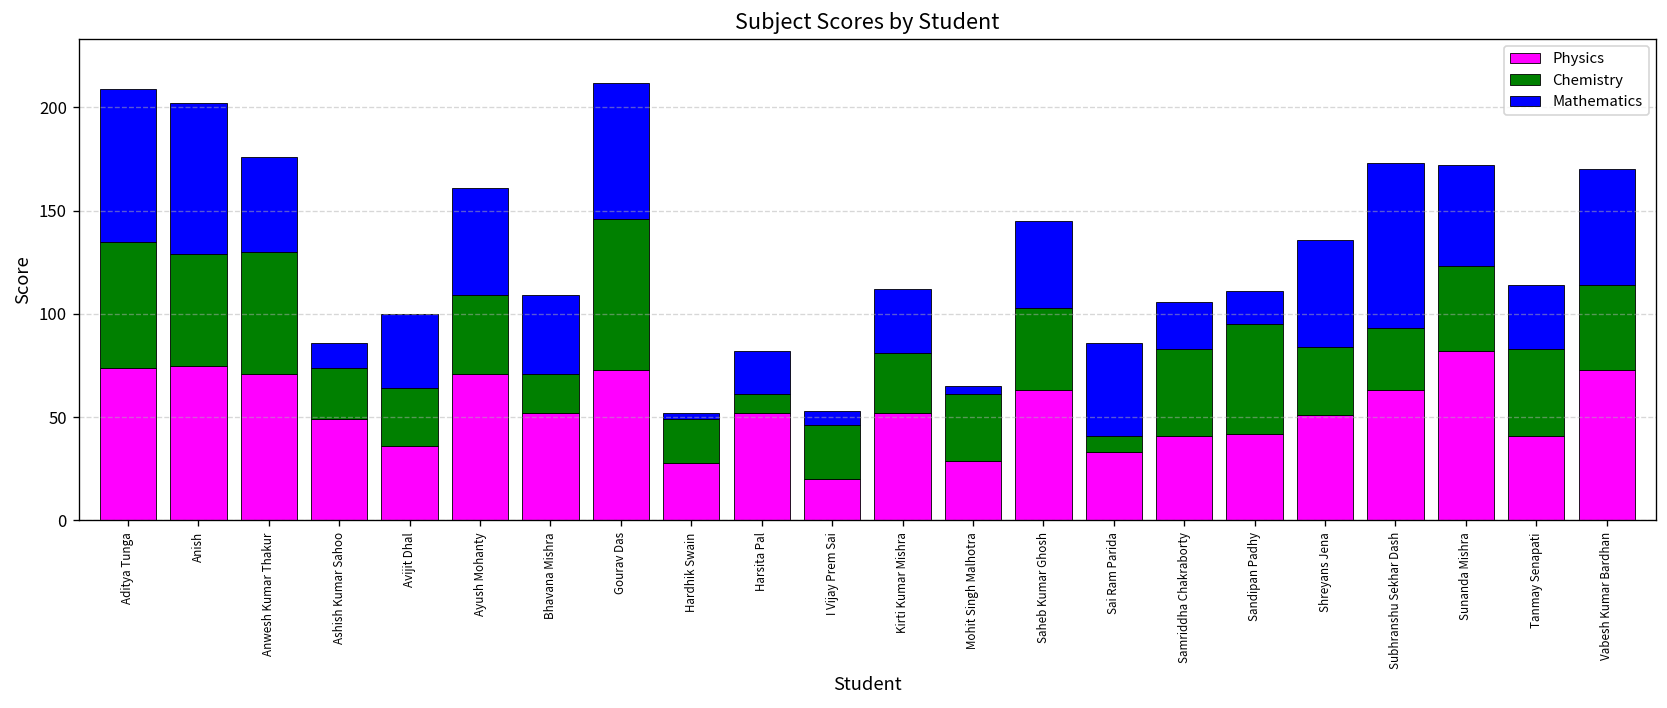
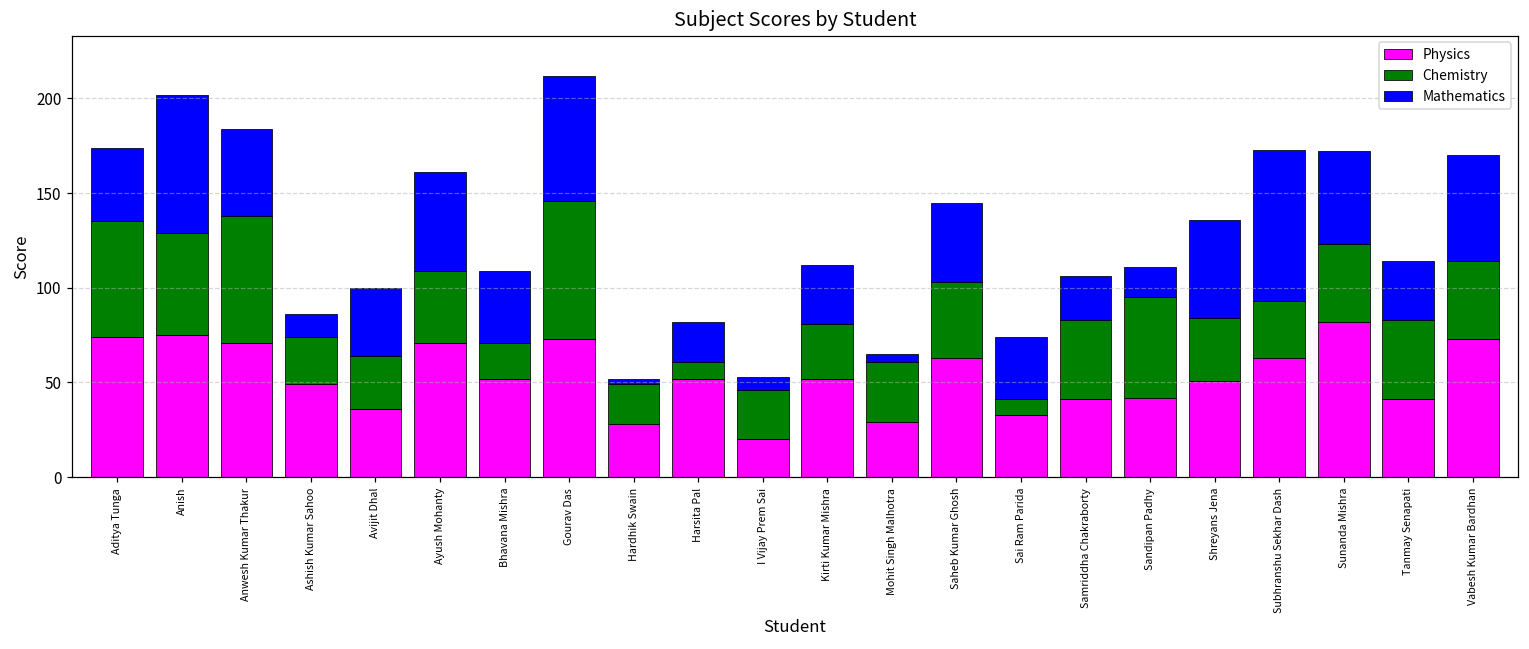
  {
    "Physics": {
      "Aditya Tunga": 74,
      "Anish": 75,
      "Anwesh Kumar Thakur": 71,
      "Ashish Kumar Sahoo": 49,
      "Avijit Dhal": 36,
      "Ayush Mohanty": 71,
      "Bhavana Mishra": 52,
      "Gourav Das": 73,
      "Hardhik Swain": 28,
      "Harsita Pal": 52,
      "I Vijay Prem Sai": 20,
      "Kirti Kumar Mishra": 52,
      "Mohit Singh Malhotra": 29,
      "Saheb Kumar Ghosh": 63,
      "Sai Ram Parida": 33,
      "Samriddha Chakraborty": 41,
      "Sandipan Padhy": 42,
      "Shreyans Jena": 51,
      "Subhranshu Sekhar Dash": 63,
      "Sunanda Mishra": 82,
      "Tanmay Senapati": 41,
      "Vabesh Kumar Bardhan": 73
    },
    "Chemistry": {
      "Aditya Tunga": 61,
      "Anish": 54,
-     "Anwesh Kumar Thakur": 59,
+     "Anwesh Kumar Thakur": 67,
      "Ashish Kumar Sahoo": 25,
      "Avijit Dhal": 28,
      "Ayush Mohanty": 38,
      "Bhavana Mishra": 19,
      "Gourav Das": 73,
      "Hardhik Swain": 21,
      "Harsita Pal": 9,
      "I Vijay Prem Sai": 26,
      "Kirti Kumar Mishra": 29,
      "Mohit Singh Malhotra": 32,
      "Saheb Kumar Ghosh": 40,
      "Sai Ram Parida": 8,
      "Samriddha Chakraborty": 42,
      "Sandipan Padhy": 53,
      "Shreyans Jena": 33,
      "Subhranshu Sekhar Dash": 30,
      "Sunanda Mishra": 41,
      "Tanmay Senapati": 42,
      "Vabesh Kumar Bardhan": 41
    },
    "Mathematics": {
-     "Aditya Tunga": 74,
+     "Aditya Tunga": 39,
      "Anish": 73,
      "Anwesh Kumar Thakur": 46,
      "Ashish Kumar Sahoo": 12,
      "Avijit Dhal": 36,
      "Ayush Mohanty": 52,
      "Bhavana Mishra": 38,
      "Gourav Das": 66,
      "Hardhik Swain": 3,
      "Harsita Pal": 21,
      "I Vijay Prem Sai": 7,
      "Kirti Kumar Mishra": 31,
      "Mohit Singh Malhotra": 4,
      "Saheb Kumar Ghosh": 42,
-     "Sai Ram Parida": 45,
+     "Sai Ram Parida": 33,
      "Samriddha Chakraborty": 23,
      "Sandipan Padhy": 16,
      "Shreyans Jena": 52,
      "Subhranshu Sekhar Dash": 80,
      "Sunanda Mishra": 49,
      "Tanmay Senapati": 31,
      "Vabesh Kumar Bardhan": 56
    }
  }
